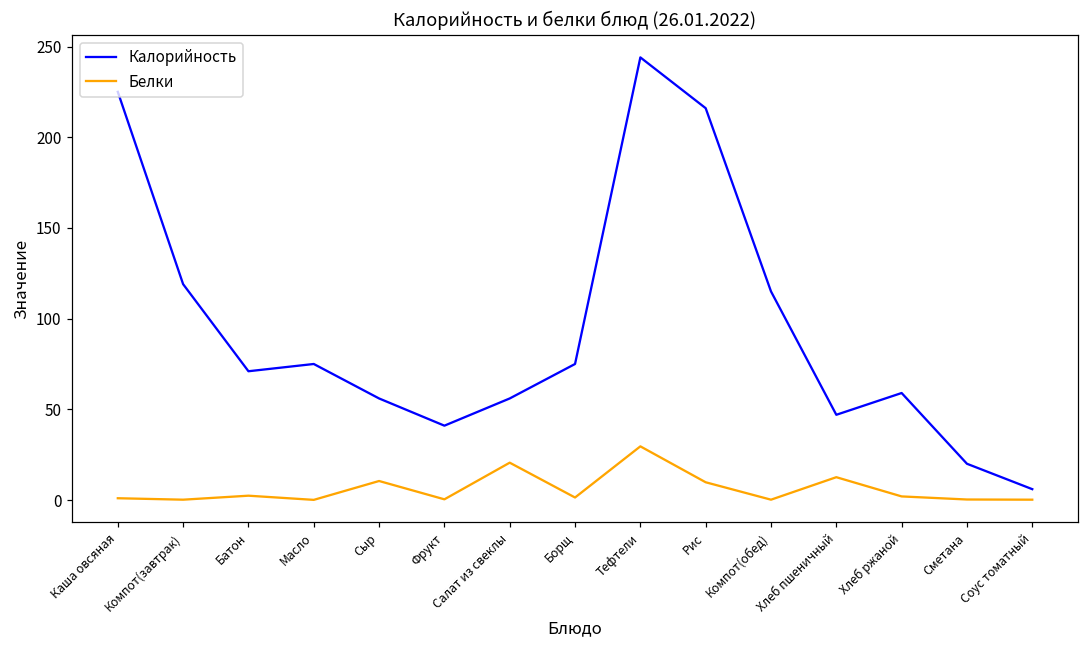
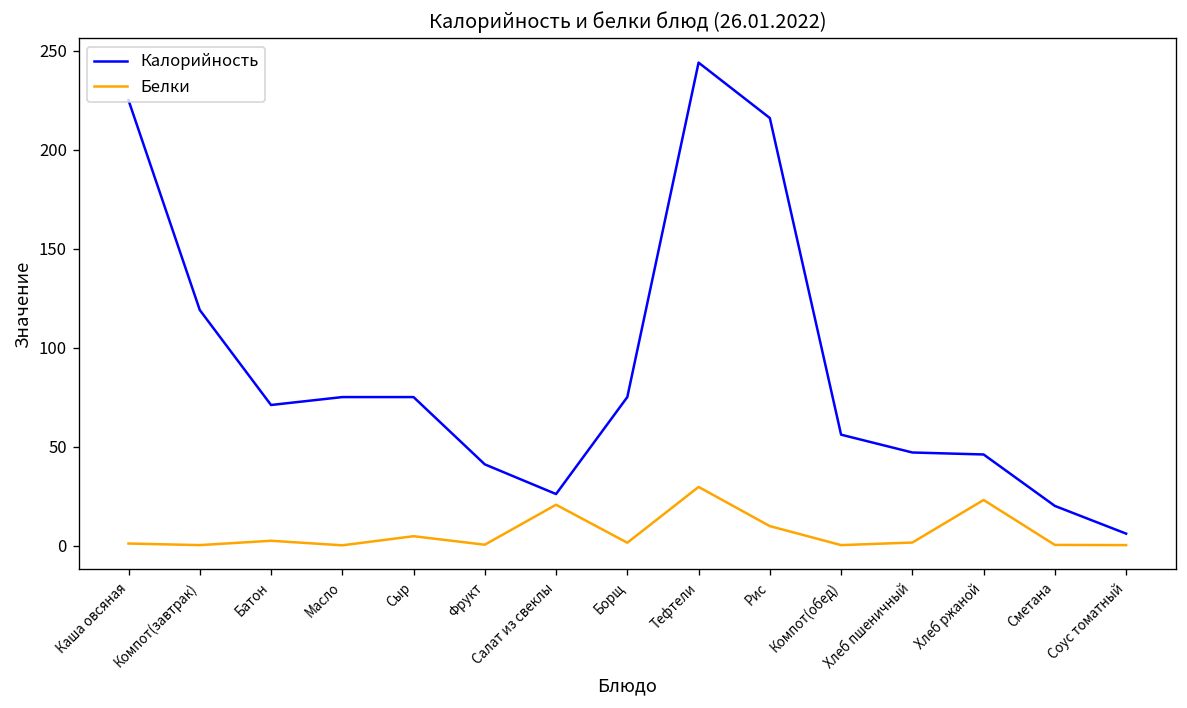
  {
    "Калорийность": {
      "Компот(завтрак)": 119,
      "Батон": 71,
      "Масло": 75,
-     "Сыр": 56,
+     "Сыр": 75,
      "Фрукт": 41,
-     "Салат из свеклы": 56,
+     "Салат из свеклы": 26,
      "Борщ": 75,
      "Тефтели": 244,
      "Рис": 216,
-     "Компот(обед)": 115,
+     "Компот(обед)": 56,
      "Хлеб пшеничный": 47,
-     "Хлеб ржаной": 59,
+     "Хлеб ржаной": 46,
      "Сметана": 20,
      "Соус томатный": 6
    },
    "Белки": {
      "Каша овсяная": 1,
      "Компот(завтрак)": 0,
      "Батон": 2,
      "Масло": 0,
-     "Сыр": 11,
+     "Сыр": 5,
      "Фрукт": 0,
      "Салат из свеклы": 21,
      "Борщ": 1,
      "Тефтели": 30,
      "Рис": 10,
      "Компот(обед)": 0,
-     "Хлеб пшеничный": 13,
-     "Хлеб ржаной": 2,
+     "Хлеб пшеничный": 2,
+     "Хлеб ржаной": 23,
      "Сметана": 0,
      "Соус томатный": 0
    }
  }
